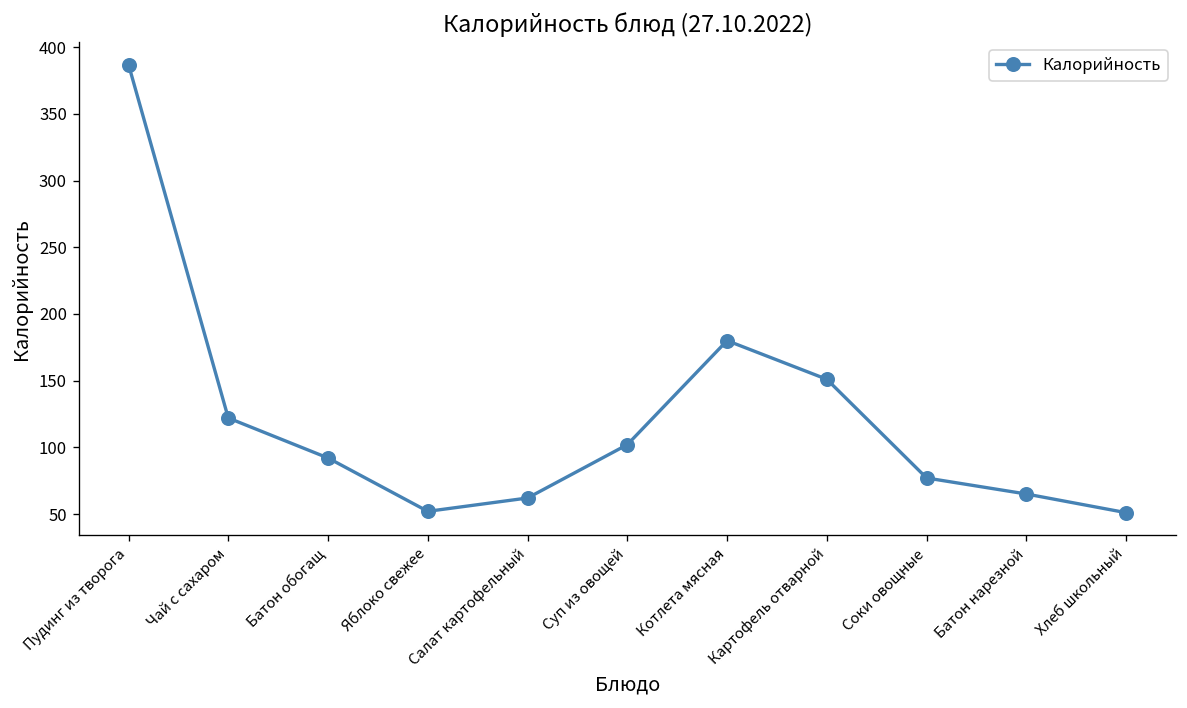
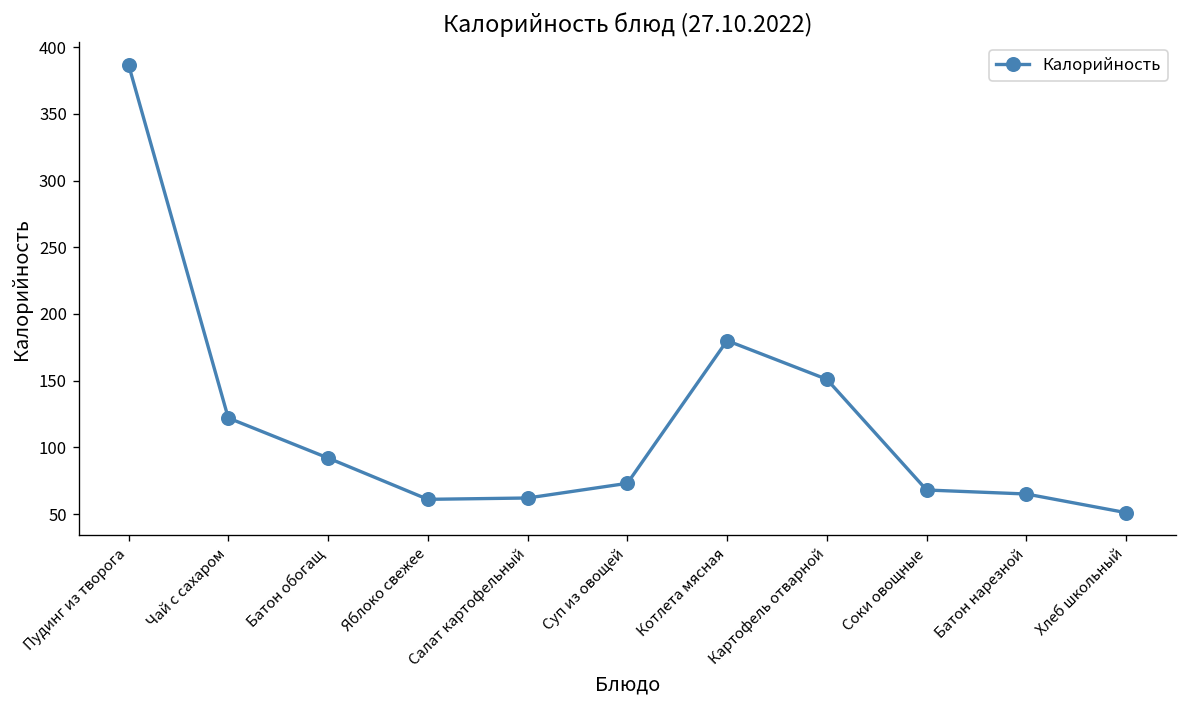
  {
    "Пудинг из творога": 387,
    "Чай с сахаром": 122,
    "Батон обогащ": 92,
-   "Яблоко свежее": 52,
+   "Яблоко свежее": 61,
    "Салат картофельный": 62,
-   "Суп из овощей": 102,
+   "Суп из овощей": 73,
    "Котлета мясная": 180,
    "Картофель отварной": 151,
-   "Соки овощные": 77,
+   "Соки овощные": 68,
    "Батон нарезной": 65,
    "Хлеб школьный": 51
  }
